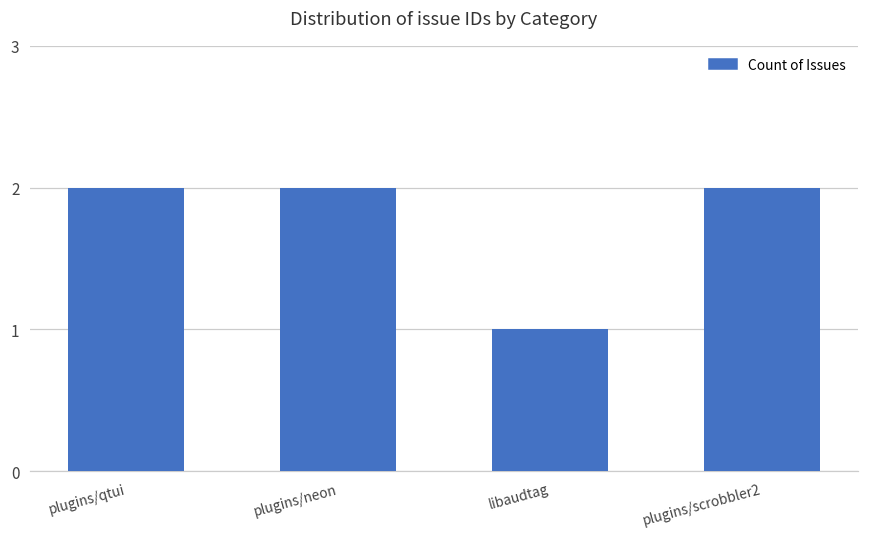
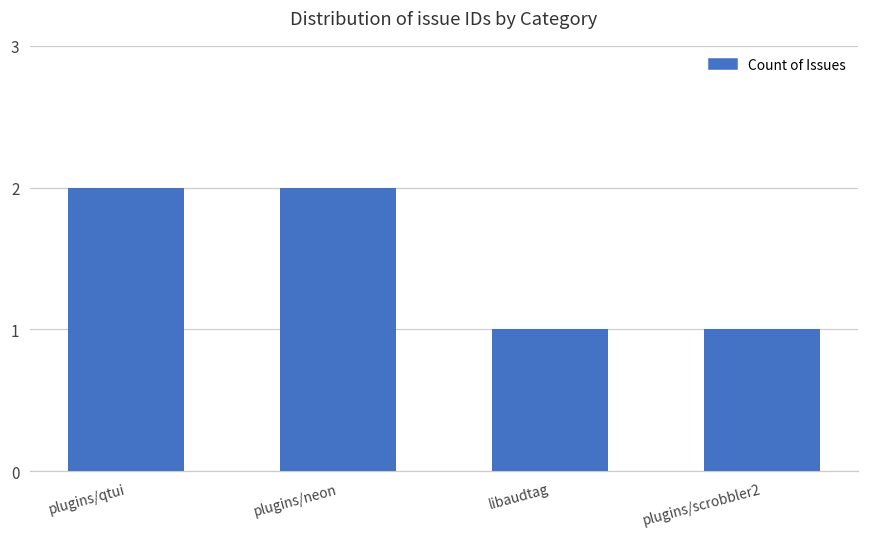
  {
    "plugins/qtui": 2,
    "plugins/neon": 2,
    "libaudtag": 1,
-   "plugins/scrobbler2": 2
+   "plugins/scrobbler2": 1
  }
